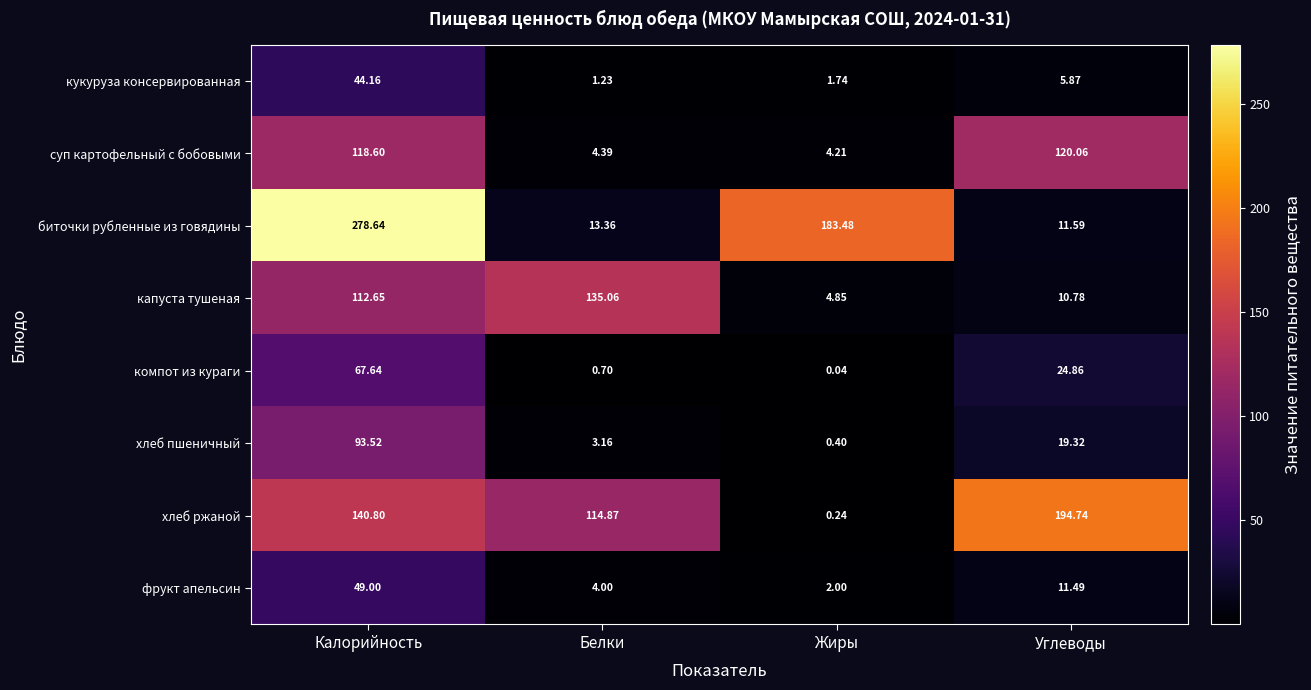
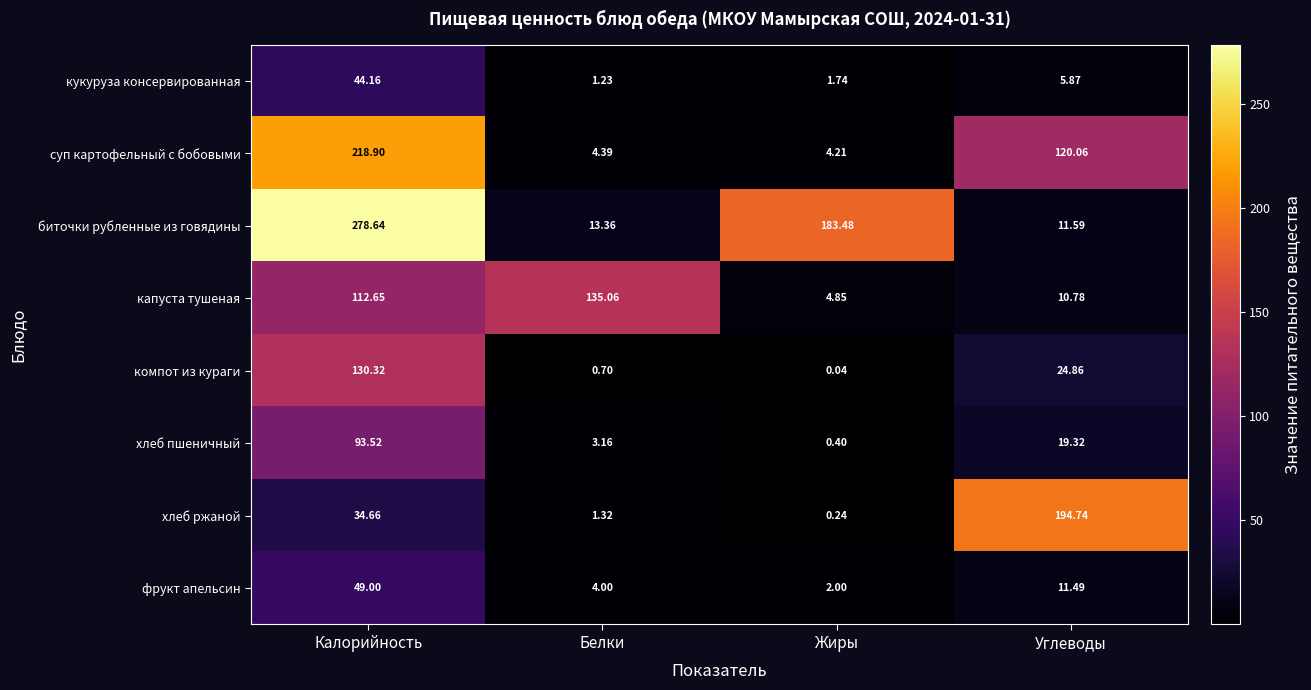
  {
    "кукуруза консервированная": {
      "Калорийность": 44.16,
      "Белки": 1.23,
      "Жиры": 1.74,
      "Углеводы": 5.87
    },
    "суп картофельный с бобовыми": {
-     "Калорийность": 118.60,
+     "Калорийность": 218.90,
      "Белки": 4.39,
      "Жиры": 4.21,
      "Углеводы": 120.06
    },
    "биточки рубленные из говядины": {
      "Калорийность": 278.64,
      "Белки": 13.36,
      "Жиры": 183.48,
      "Углеводы": 11.59
    },
    "капуста тушеная": {
      "Калорийность": 112.65,
      "Белки": 135.06,
      "Жиры": 4.85,
      "Углеводы": 10.78
    },
    "компот из кураги": {
-     "Калорийность": 67.64,
+     "Калорийность": 130.32,
      "Белки": 0.70,
      "Жиры": 0.04,
      "Углеводы": 24.86
    },
    "хлеб пшеничный": {
      "Калорийность": 93.52,
      "Белки": 3.16,
      "Жиры": 0.40,
      "Углеводы": 19.32
    },
    "хлеб ржаной": {
-     "Калорийность": 140.80,
-     "Белки": 114.87,
+     "Калорийность": 34.66,
+     "Белки": 1.32,
      "Жиры": 0.24,
      "Углеводы": 194.74
    },
    "фрукт апельсин": {
      "Калорийность": 49.00,
      "Белки": 4.00,
      "Жиры": 2.00,
      "Углеводы": 11.49
    }
  }
